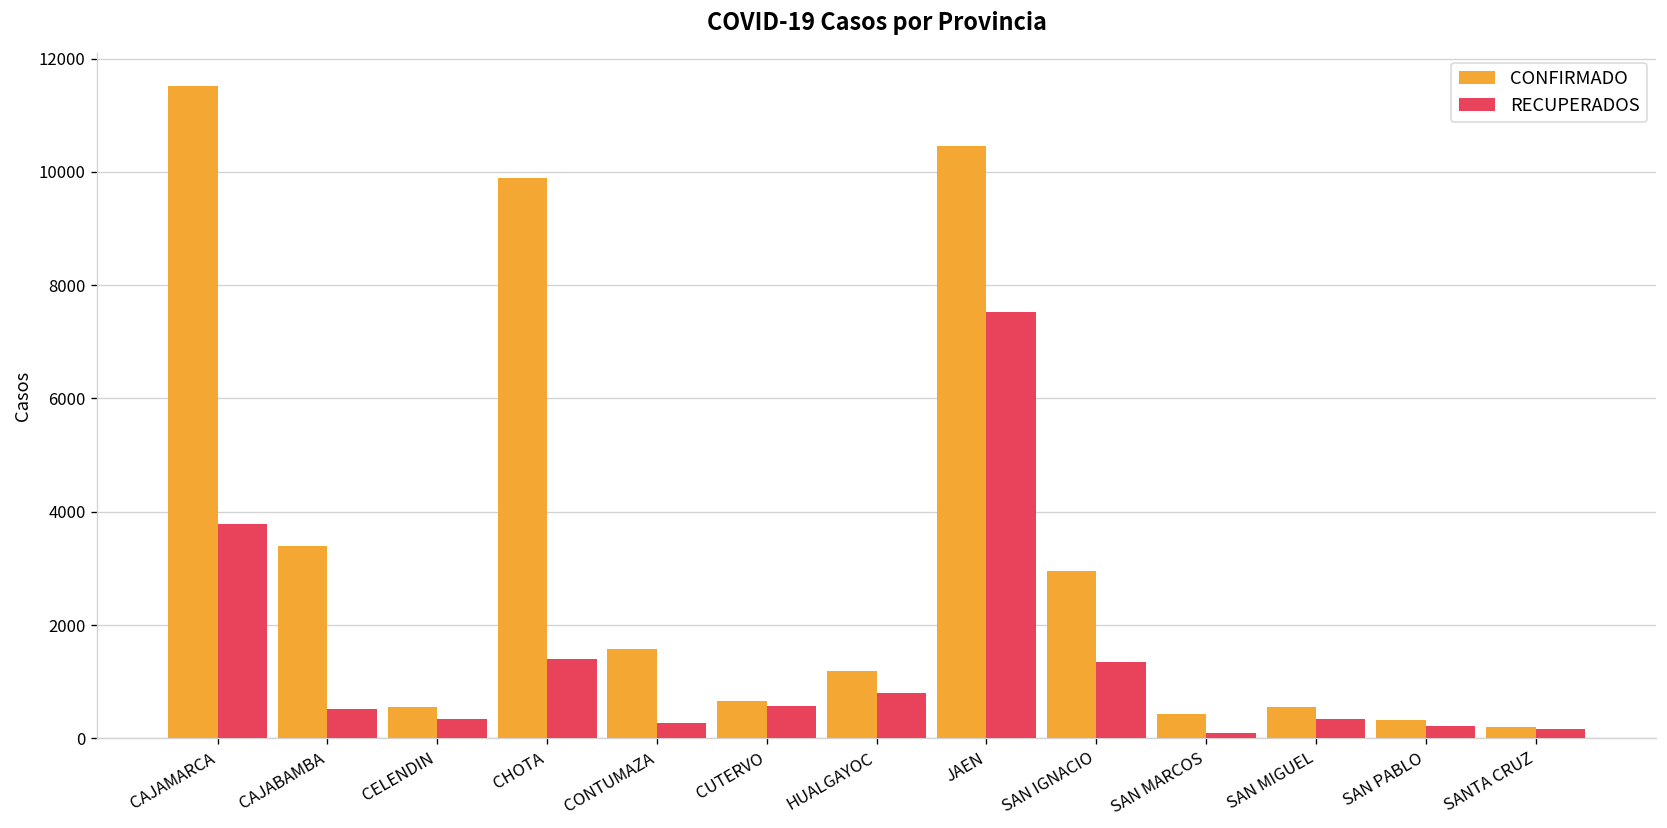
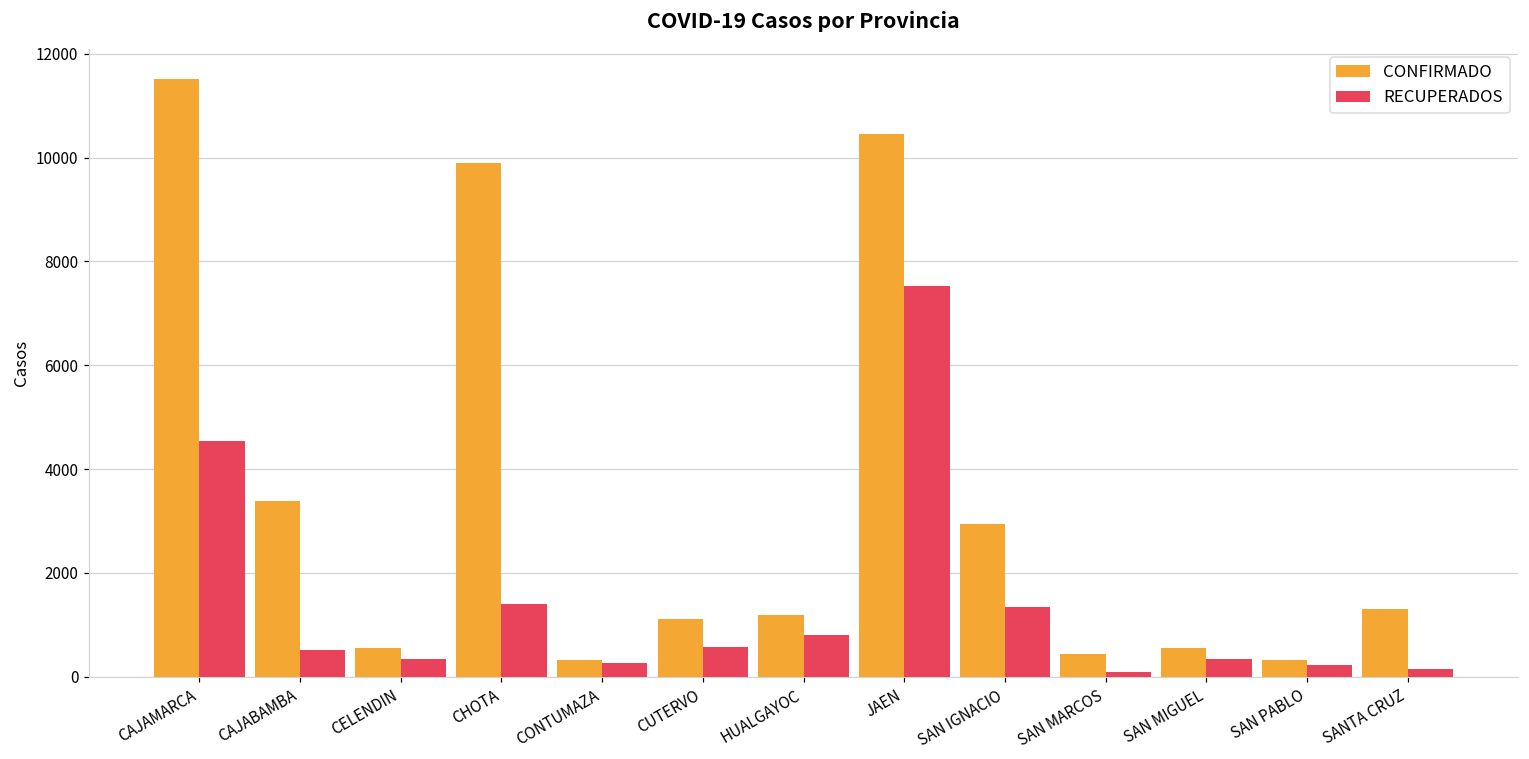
  {
    "CONFIRMADO": {
      "CAJAMARCA": 11500,
      "CAJABAMBA": 3400,
      "CELENDIN": 500,
      "CHOTA": 9900,
-     "CONTUMAZA": 1600,
-     "CUTERVO": 700,
+     "CONTUMAZA": 300,
+     "CUTERVO": 1100,
      "HUALGAYOC": 1200,
      "JAEN": 10500,
      "SAN IGNACIO": 2900,
      "SAN MARCOS": 400,
      "SAN MIGUEL": 600,
      "SAN PABLO": 300,
-     "SANTA CRUZ": 200
+     "SANTA CRUZ": 1300
    },
    "RECUPERADOS": {
-     "CAJAMARCA": 3800,
+     "CAJAMARCA": 4500,
      "CAJABAMBA": 500,
      "CELENDIN": 300,
      "CHOTA": 1400,
      "CONTUMAZA": 300,
      "CUTERVO": 600,
      "HUALGAYOC": 800,
      "JAEN": 7500,
      "SAN IGNACIO": 1400,
      "SAN MARCOS": 100,
      "SAN MIGUEL": 300,
      "SAN PABLO": 200,
      "SANTA CRUZ": 200
    }
  }
